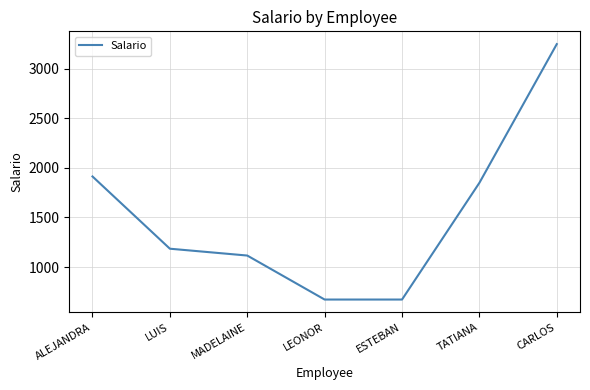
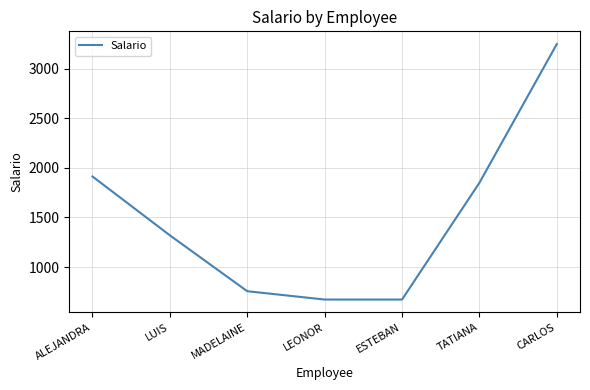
  {
    "ALEJANDRA": 1900,
-   "LUIS": 1200,
-   "MADELAINE": 1100,
+   "LUIS": 1300,
+   "MADELAINE": 800,
    "LEONOR": 700,
    "ESTEBAN": 700,
    "TATIANA": 1900,
    "CARLOS": 3200
  }
